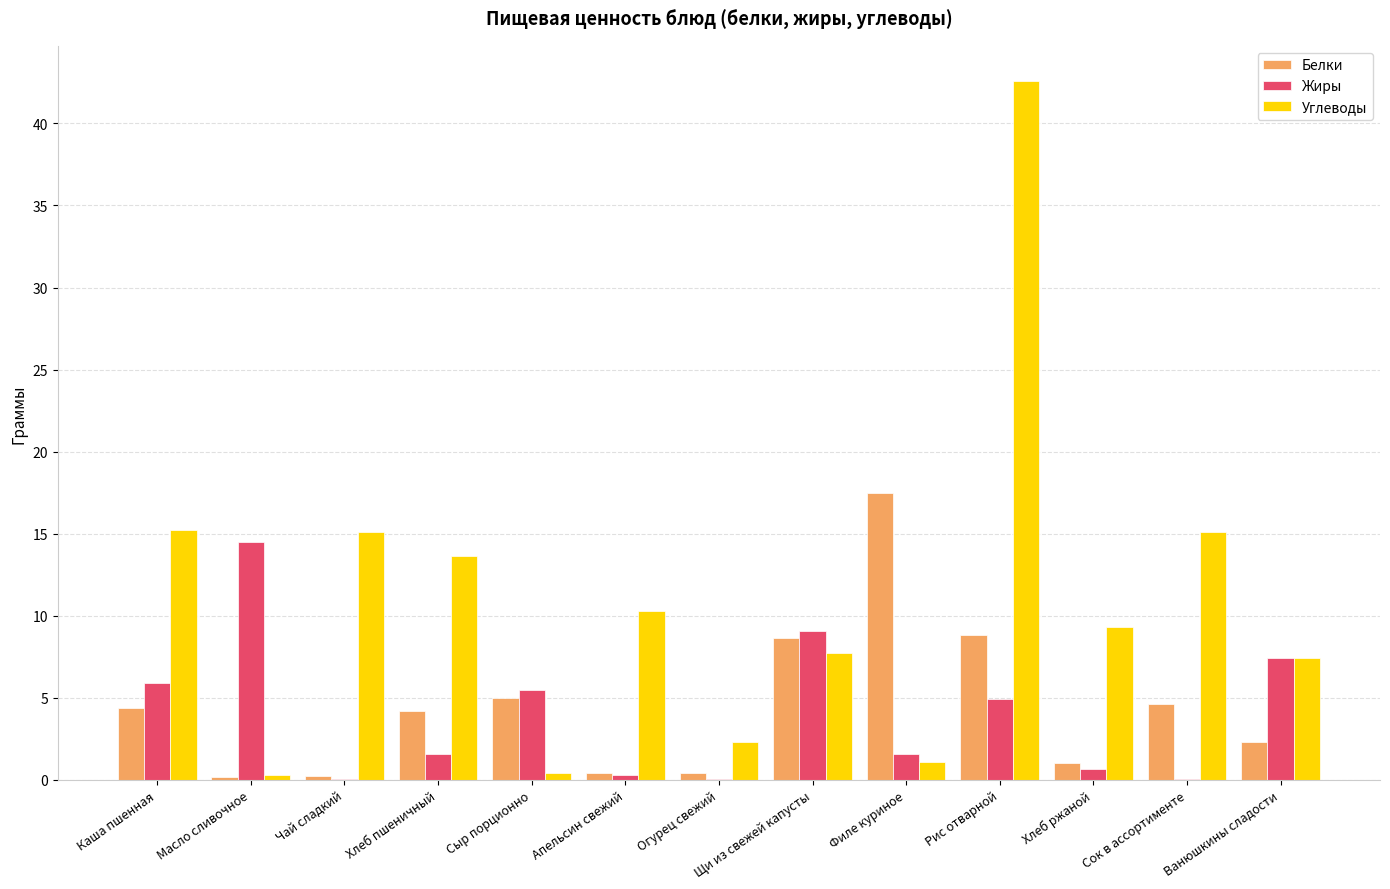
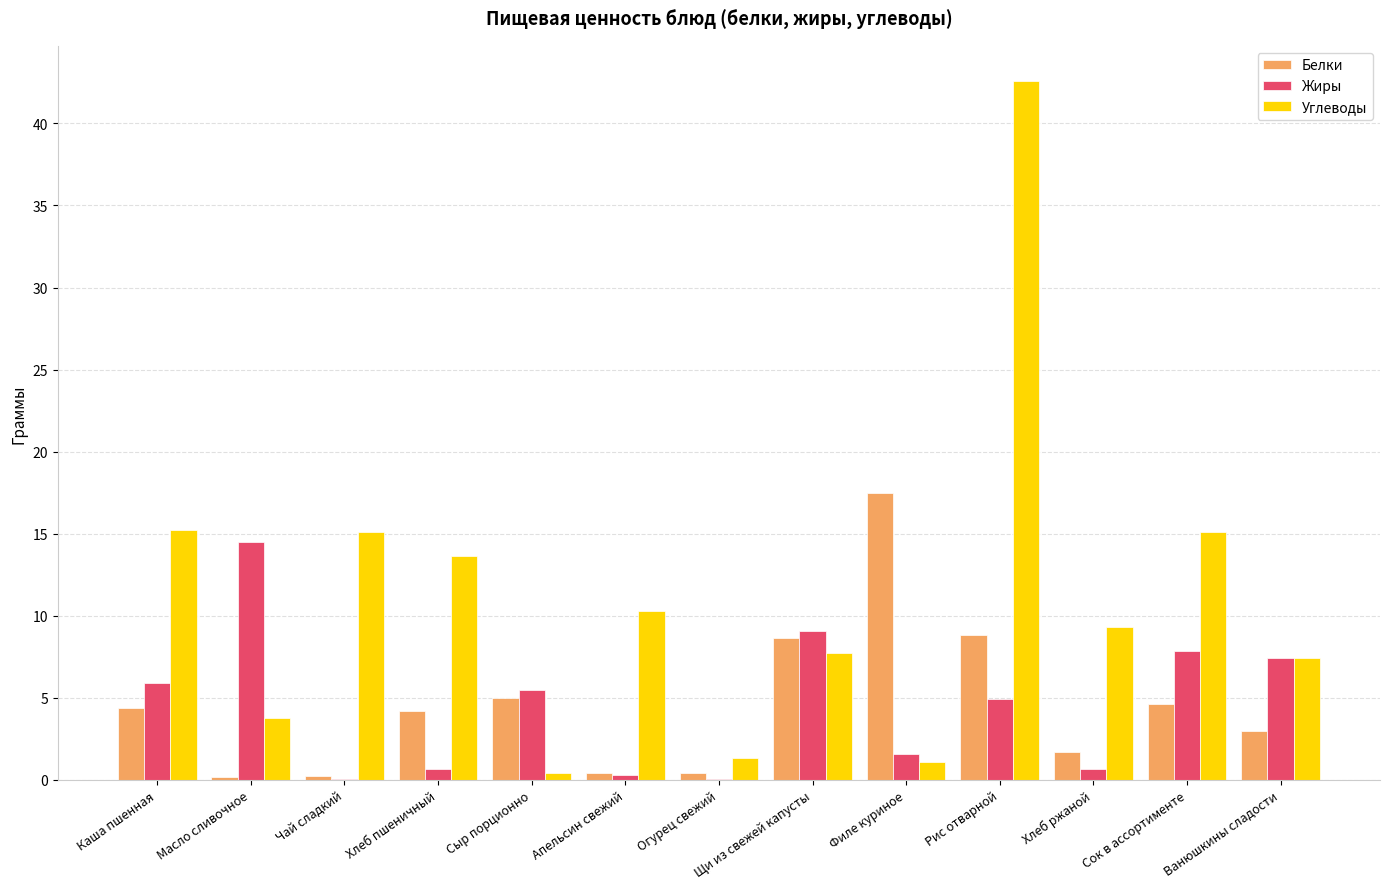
  {
    "Белки": {
      "Каша пшенная": 4.4,
      "Масло сливочное": 0.2,
      "Чай сладкий": 0.2,
      "Хлеб пшеничный": 4.2,
      "Сыр порционно": 5.0,
      "Апельсин свежий": 0.4,
      "Огурец свежий": 0.4,
      "Щи из свежей капусты": 8.7,
      "Филе куриное": 17.5,
      "Рис отварной": 8.8,
-     "Хлеб ржаной": 1.0,
+     "Хлеб ржаной": 1.7,
      "Сок в ассортименте": 4.6,
-     "Ванюшкины сладости": 2.3
+     "Ванюшкины сладости": 3.0
    },
    "Жиры": {
      "Каша пшенная": 5.9,
      "Масло сливочное": 14.5,
-     "Хлеб пшеничный": 1.6,
+     "Хлеб пшеничный": 0.7,
      "Сыр порционно": 5.5,
      "Апельсин свежий": 0.3,
      "Щи из свежей капусты": 9.1,
      "Филе куриное": 1.6,
      "Рис отварной": 4.9,
      "Хлеб ржаной": 0.7,
-     "Сок в ассортименте": 0.1,
+     "Сок в ассортименте": 7.8,
      "Ванюшкины сладости": 7.4
    },
    "Углеводы": {
      "Каша пшенная": 15.2,
-     "Масло сливочное": 0.3,
+     "Масло сливочное": 3.8,
      "Чай сладкий": 15.1,
      "Хлеб пшеничный": 13.6,
      "Сыр порционно": 0.4,
      "Апельсин свежий": 10.3,
-     "Огурец свежий": 2.3,
+     "Огурец свежий": 1.3,
      "Щи из свежей капусты": 7.8,
      "Филе куриное": 1.1,
      "Рис отварной": 42.6,
      "Хлеб ржаной": 9.3,
      "Сок в ассортименте": 15.1,
      "Ванюшкины сладости": 7.4
    }
  }
